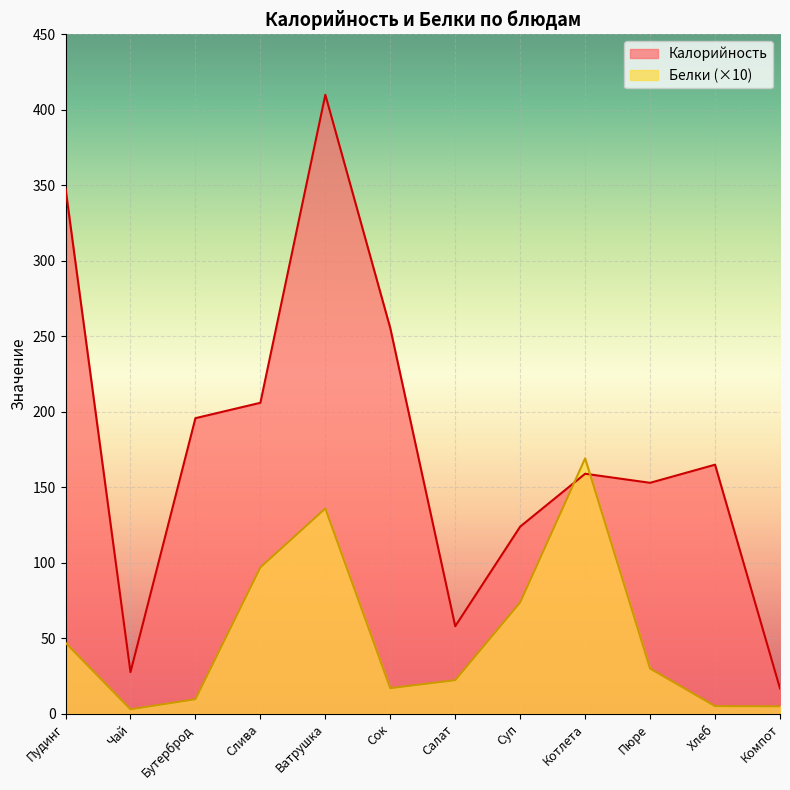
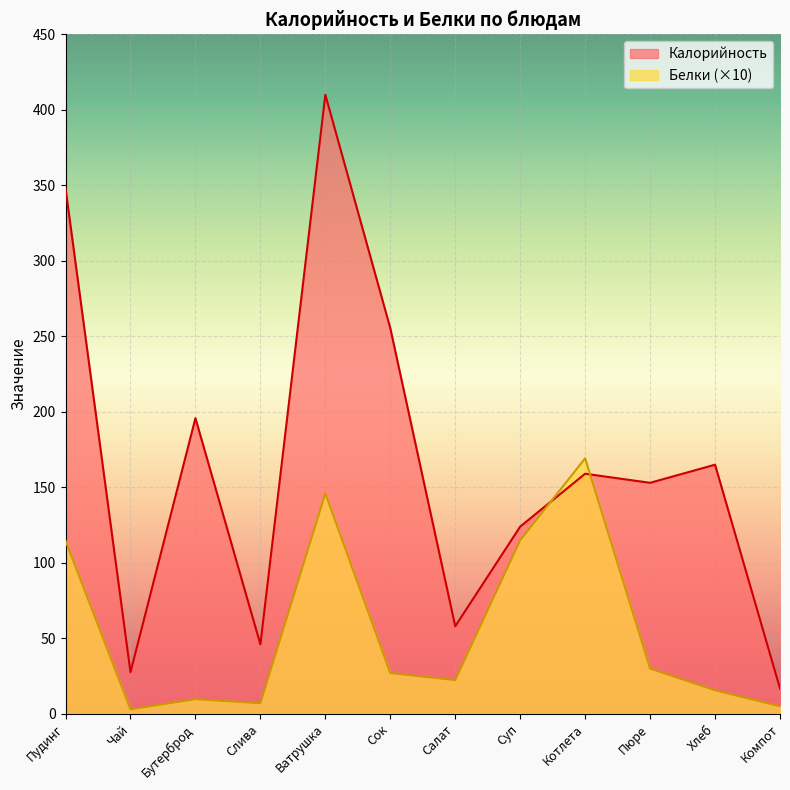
  {
    "Калорийность": {
      "Пудинг": 348,
      "Чай": 28,
      "Бутерброд": 196,
-     "Слива": 206,
+     "Слива": 46,
      "Ватрушка": 410,
      "Сок": 255,
      "Салат": 58,
      "Суп": 124,
      "Котлета": 159,
      "Пюре": 153,
      "Хлеб": 165,
      "Компот": 17
    },
    "Белки (×10)": {
-     "Пудинг": 47,
+     "Пудинг": 115,
      "Чай": 3,
      "Бутерброд": 10,
-     "Слива": 97,
-     "Ватрушка": 136,
-     "Сок": 17,
+     "Слива": 7,
+     "Ватрушка": 146,
+     "Сок": 27,
      "Салат": 22,
-     "Суп": 74,
+     "Суп": 115,
      "Котлета": 169,
      "Пюре": 30,
-     "Хлеб": 5,
+     "Хлеб": 16,
      "Компот": 5
    }
  }
